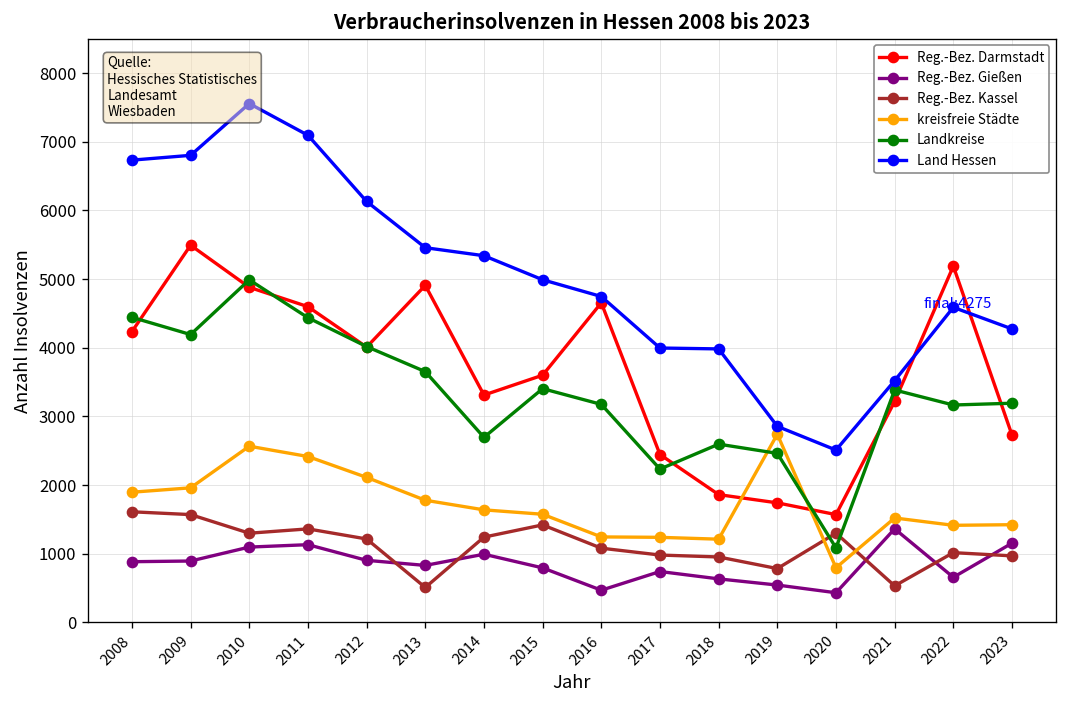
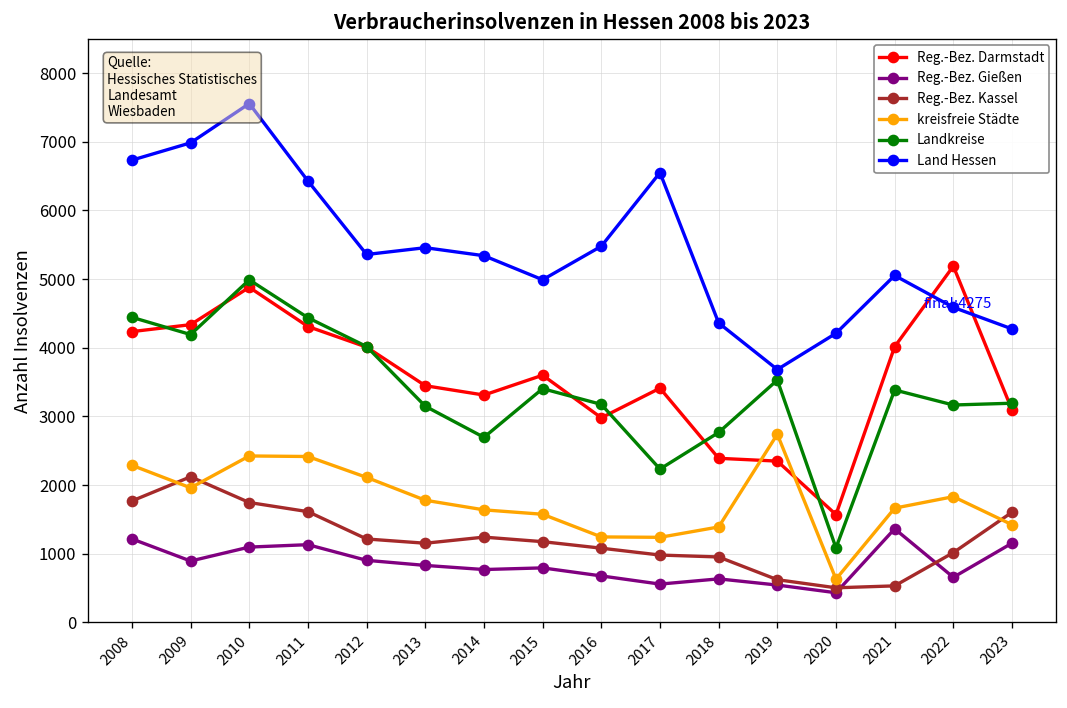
  {
    "Reg.-Bez. Darmstadt": {
      "2008": 4200,
-     "2009": 5500,
+     "2009": 4300,
      "2010": 4900,
-     "2011": 4600,
-     "2013": 4900,
+     "2011": 4300,
+     "2013": 3400,
      "2014": 3300,
      "2015": 3600,
-     "2016": 4700,
-     "2017": 2400,
-     "2018": 1900,
-     "2019": 1700,
+     "2016": 3000,
+     "2017": 3400,
+     "2018": 2400,
+     "2019": 2400,
      "2020": 1600,
-     "2021": 3200,
+     "2021": 4000,
      "2022": 5200,
-     "2023": 2700
+     "2023": 3100
    },
    "Reg.-Bez. Gießen": {
-     "2008": 900,
+     "2008": 1200,
      "2009": 900,
      "2010": 1100,
      "2011": 1100,
      "2012": 900,
      "2013": 800,
-     "2014": 1000,
+     "2014": 800,
      "2015": 800,
-     "2016": 500,
-     "2017": 700,
+     "2016": 700,
+     "2017": 600,
      "2018": 600,
      "2019": 500,
      "2020": 400,
      "2021": 1400,
      "2022": 700,
      "2023": 1200
    },
    "Reg.-Bez. Kassel": {
-     "2008": 1600,
-     "2009": 1600,
-     "2010": 1300,
-     "2011": 1400,
+     "2008": 1800,
+     "2009": 2100,
+     "2010": 1700,
+     "2011": 1600,
      "2012": 1200,
-     "2013": 500,
+     "2013": 1200,
      "2014": 1200,
-     "2015": 1400,
+     "2015": 1200,
      "2016": 1100,
      "2017": 1000,
      "2018": 1000,
-     "2019": 800,
-     "2020": 1300,
+     "2019": 600,
+     "2020": 500,
      "2021": 500,
      "2022": 1000,
-     "2023": 1000
+     "2023": 1600
    },
    "kreisfreie Städte": {
-     "2008": 1900,
+     "2008": 2300,
      "2009": 2000,
-     "2010": 2600,
+     "2010": 2400,
      "2011": 2400,
      "2012": 2100,
      "2013": 1800,
      "2014": 1600,
      "2015": 1600,
      "2016": 1200,
      "2017": 1200,
-     "2018": 1200,
+     "2018": 1400,
      "2019": 2700,
-     "2020": 800,
-     "2021": 1500,
-     "2022": 1400,
+     "2020": 600,
+     "2021": 1700,
+     "2022": 1800,
      "2023": 1400
    },
    "Landkreise": {
      "2008": 4400,
      "2009": 4200,
      "2010": 5000,
      "2011": 4400,
-     "2013": 3700,
+     "2013": 3100,
      "2014": 2700,
      "2015": 3400,
      "2016": 3200,
      "2017": 2200,
-     "2018": 2600,
-     "2019": 2500,
+     "2018": 2800,
+     "2019": 3500,
      "2020": 1100,
      "2021": 3400,
      "2022": 3200,
      "2023": 3200
    },
    "Land Hessen": {
      "2008": 6700,
-     "2009": 6800,
-     "2011": 7100,
-     "2012": 6100,
+     "2009": 7000,
+     "2011": 6400,
+     "2012": 5400,
      "2013": 5500,
      "2014": 5300,
      "2015": 5000,
-     "2016": 4700,
-     "2017": 4000,
-     "2018": 4000,
-     "2019": 2900,
-     "2020": 2500,
-     "2021": 3500,
+     "2016": 5500,
+     "2017": 6600,
+     "2018": 4400,
+     "2019": 3700,
+     "2020": 4200,
+     "2021": 5100,
      "2023": 4300
    }
  }
